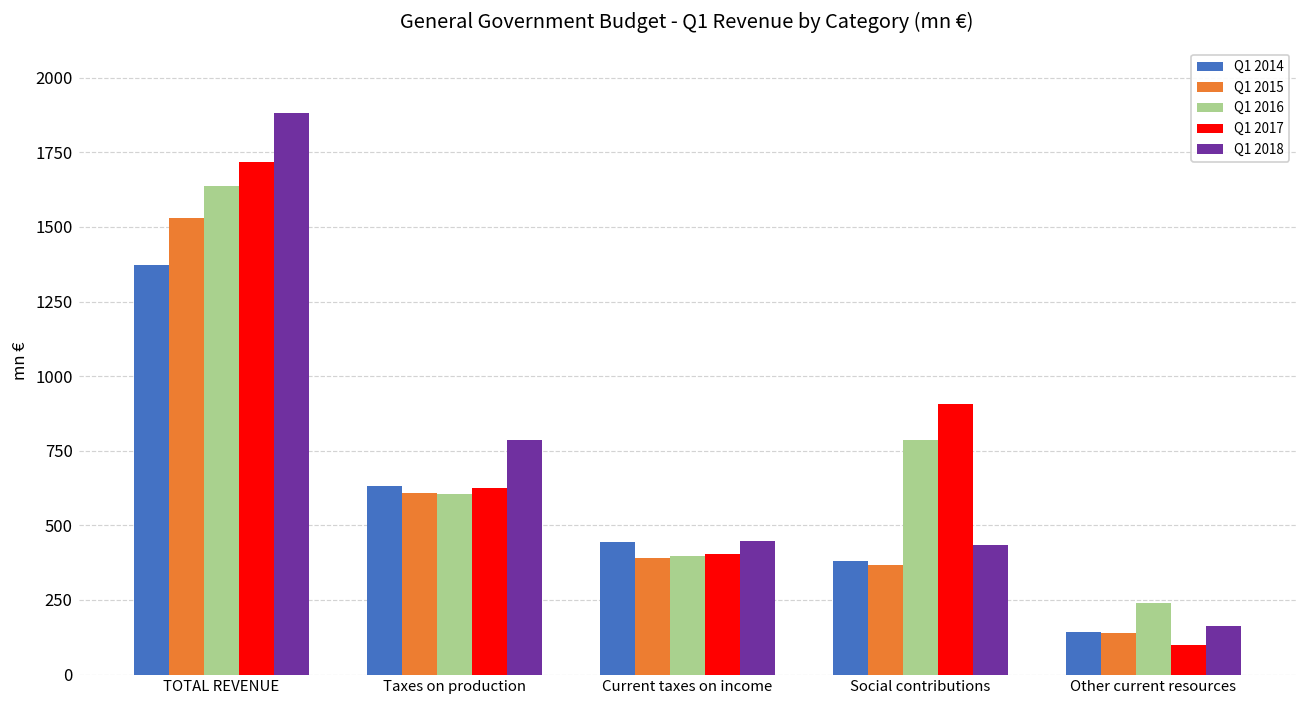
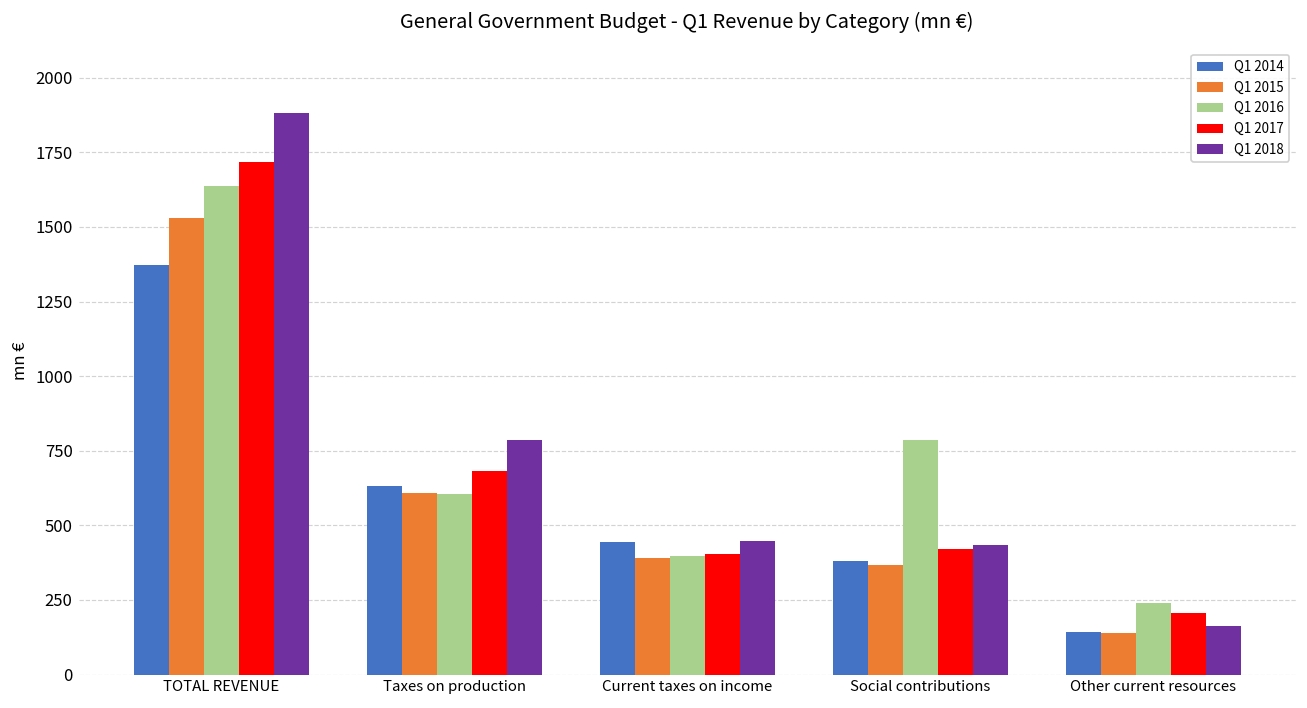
  {
    "Q1 2014": {
      "TOTAL REVENUE": 1370,
      "Taxes on production": 630,
      "Current taxes on income": 450,
      "Social contributions": 380,
      "Other current resources": 140
    },
    "Q1 2015": {
      "TOTAL REVENUE": 1530,
      "Taxes on production": 610,
      "Current taxes on income": 390,
      "Social contributions": 370,
      "Other current resources": 140
    },
    "Q1 2016": {
      "TOTAL REVENUE": 1640,
      "Taxes on production": 600,
      "Current taxes on income": 400,
      "Social contributions": 790,
      "Other current resources": 240
    },
    "Q1 2017": {
      "TOTAL REVENUE": 1720,
-     "Taxes on production": 620,
+     "Taxes on production": 680,
      "Current taxes on income": 400,
-     "Social contributions": 910,
-     "Other current resources": 100
+     "Social contributions": 420,
+     "Other current resources": 210
    },
    "Q1 2018": {
      "TOTAL REVENUE": 1880,
      "Taxes on production": 790,
      "Current taxes on income": 450,
      "Social contributions": 430,
      "Other current resources": 160
    }
  }
